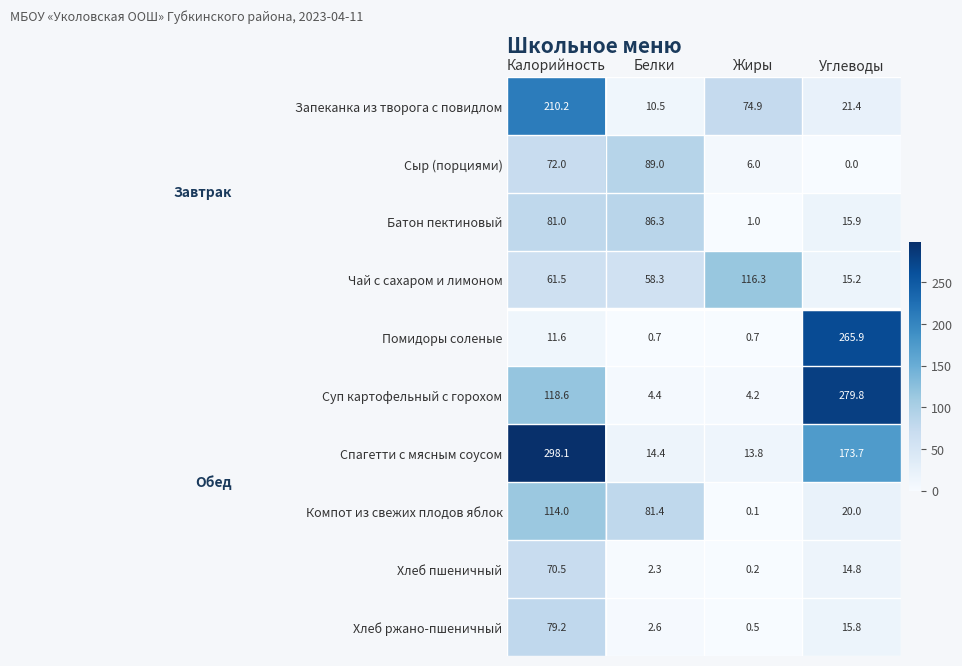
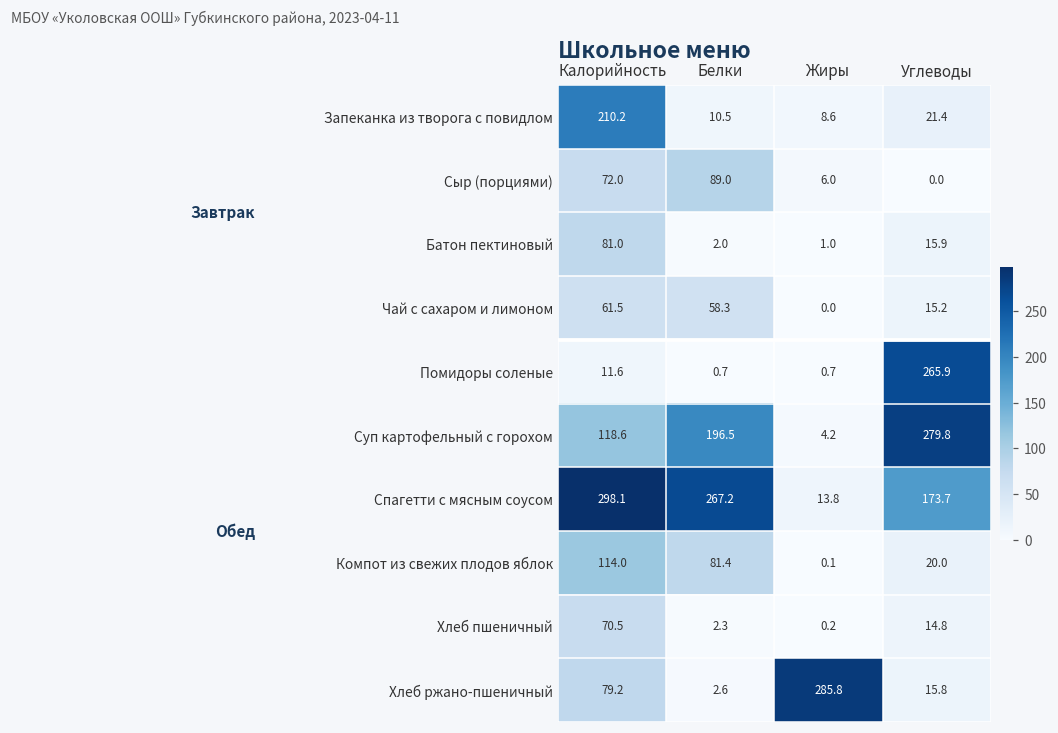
  {
    "Запеканка из творога с повидлом": {
      "Калорийность": 210.2,
      "Белки": 10.5,
-     "Жиры": 74.9,
+     "Жиры": 8.6,
      "Углеводы": 21.4
    },
    "Сыр (порциями)": {
      "Калорийность": 72.0,
      "Белки": 89.0,
      "Жиры": 6.0,
      "Углеводы": 0.0
    },
    "Батон пектиновый": {
      "Калорийность": 81.0,
-     "Белки": 86.3,
+     "Белки": 2.0,
      "Жиры": 1.0,
      "Углеводы": 15.9
    },
    "Чай с сахаром и лимоном": {
      "Калорийность": 61.5,
      "Белки": 58.3,
-     "Жиры": 116.3,
+     "Жиры": 0.0,
      "Углеводы": 15.2
    },
    "Помидоры соленые": {
      "Калорийность": 11.6,
      "Белки": 0.7,
      "Жиры": 0.7,
      "Углеводы": 265.9
    },
    "Суп картофельный с горохом": {
      "Калорийность": 118.6,
-     "Белки": 4.4,
+     "Белки": 196.5,
      "Жиры": 4.2,
      "Углеводы": 279.8
    },
    "Спагетти с мясным соусом": {
      "Калорийность": 298.1,
-     "Белки": 14.4,
+     "Белки": 267.2,
      "Жиры": 13.8,
      "Углеводы": 173.7
    },
    "Компот из свежих плодов яблок": {
      "Калорийность": 114.0,
      "Белки": 81.4,
      "Жиры": 0.1,
      "Углеводы": 20.0
    },
    "Хлеб пшеничный": {
      "Калорийность": 70.5,
      "Белки": 2.3,
      "Жиры": 0.2,
      "Углеводы": 14.8
    },
    "Хлеб ржано-пшеничный": {
      "Калорийность": 79.2,
      "Белки": 2.6,
-     "Жиры": 0.5,
+     "Жиры": 285.8,
      "Углеводы": 15.8
    }
  }
